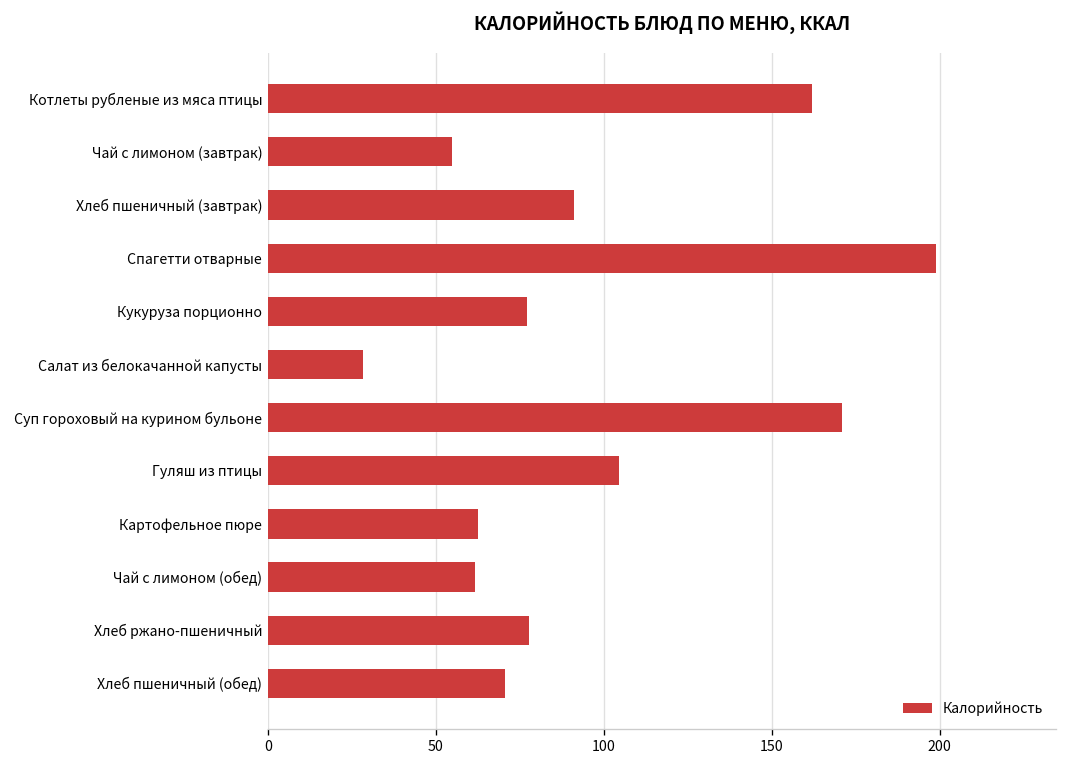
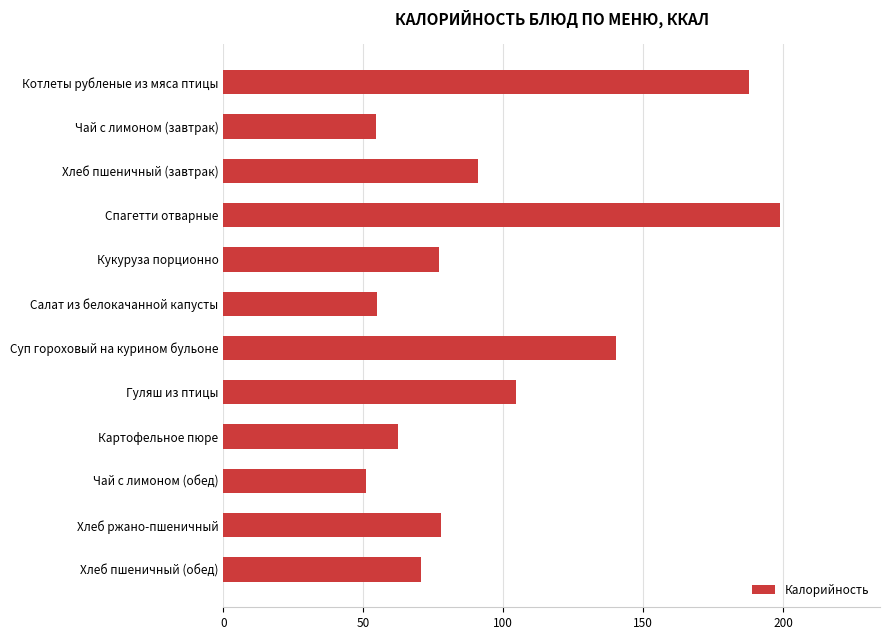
  {
-   "Котлеты рубленые из мяса птицы": 162,
+   "Котлеты рубленые из мяса птицы": 188,
    "Чай с лимоном (завтрак)": 55,
    "Хлеб пшеничный (завтрак)": 91,
    "Спагетти отварные": 199,
    "Кукуруза порционно": 77,
-   "Салат из белокачанной капусты": 28,
-   "Суп гороховый на курином бульоне": 171,
+   "Салат из белокачанной капусты": 55,
+   "Суп гороховый на курином бульоне": 140,
    "Гуляш из птицы": 104,
    "Картофельное пюре": 63,
-   "Чай с лимоном (обед)": 62,
+   "Чай с лимоном (обед)": 51,
    "Хлеб ржано-пшеничный": 78,
    "Хлеб пшеничный (обед)": 71
  }
